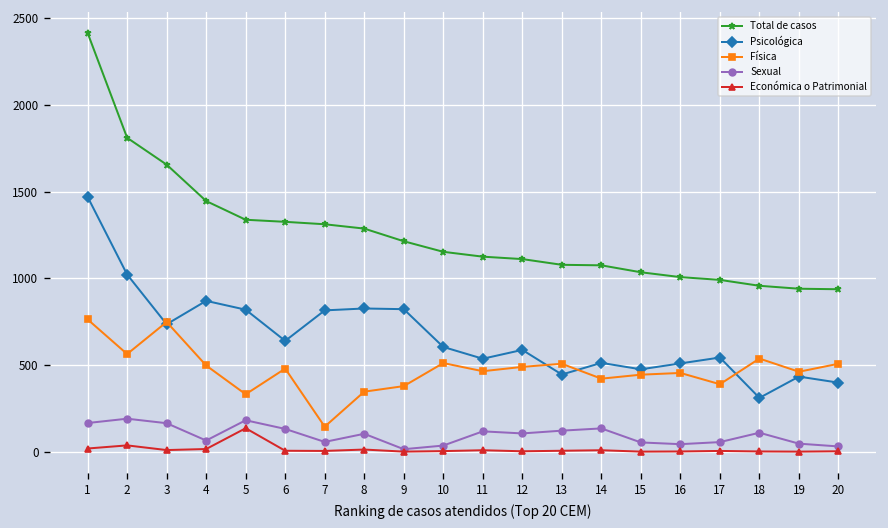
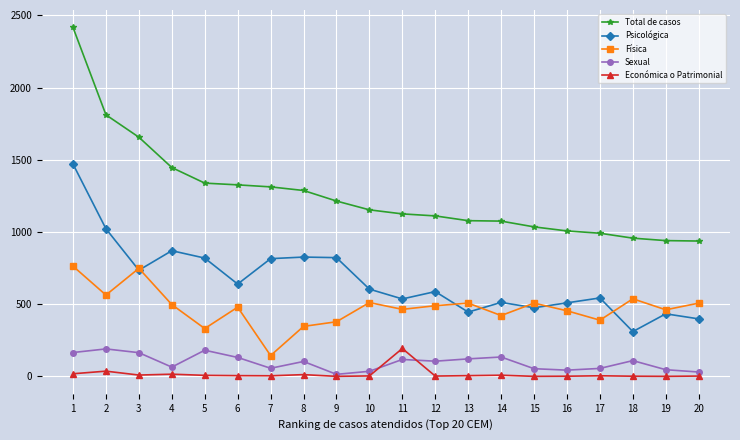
  {
    "Total de casos": {
      "1": 2420,
      "2": 1810,
      "3": 1660,
      "4": 1450,
      "5": 1340,
      "6": 1330,
      "7": 1310,
      "8": 1290,
      "9": 1210,
      "10": 1150,
      "11": 1130,
      "12": 1110,
      "13": 1080,
      "14": 1080,
      "15": 1040,
      "16": 1010,
      "17": 990,
      "18": 960,
      "19": 940,
      "20": 940
    },
    "Psicológica": {
      "1": 1470,
      "2": 1020,
      "4": 870,
      "5": 820,
      "6": 640,
      "7": 820,
      "8": 830,
      "9": 820,
      "10": 600,
      "11": 540,
      "12": 590,
      "13": 450,
      "14": 510,
      "15": 480,
      "16": 510,
      "17": 540,
      "18": 310,
      "19": 430,
      "20": 400
    },
    "Física": {
      "1": 760,
      "2": 560,
      "4": 500,
      "5": 330,
      "6": 480,
      "7": 140,
      "8": 350,
      "9": 380,
      "10": 510,
      "11": 460,
      "12": 490,
      "13": 510,
      "14": 420,
-     "15": 440,
+     "15": 510,
      "16": 450,
      "17": 390,
      "18": 540,
      "19": 460,
      "20": 510
    },
    "Sexual": {
      "1": 170,
      "2": 190,
      "3": 160,
      "4": 60,
      "5": 180,
      "6": 130,
      "7": 60,
      "8": 100,
      "10": 40,
      "11": 120,
      "12": 110,
      "13": 120,
      "14": 130,
      "15": 50,
      "16": 40,
      "17": 60,
      "18": 110,
      "19": 50,
      "20": 30
    },
    "Económica o Patrimonial": {
      "1": 20,
      "2": 40,
      "3": 10,
      "4": 20,
-     "5": 140,
+     "5": 10,
      "6": 10,
      "7": 0,
      "8": 10,
      "10": 0,
-     "11": 10,
+     "11": 190,
      "12": 0,
      "13": 10,
      "14": 10,
      "15": 0,
      "16": 0,
      "17": 0,
      "18": 0,
      "19": 0,
      "20": 0
    }
  }
